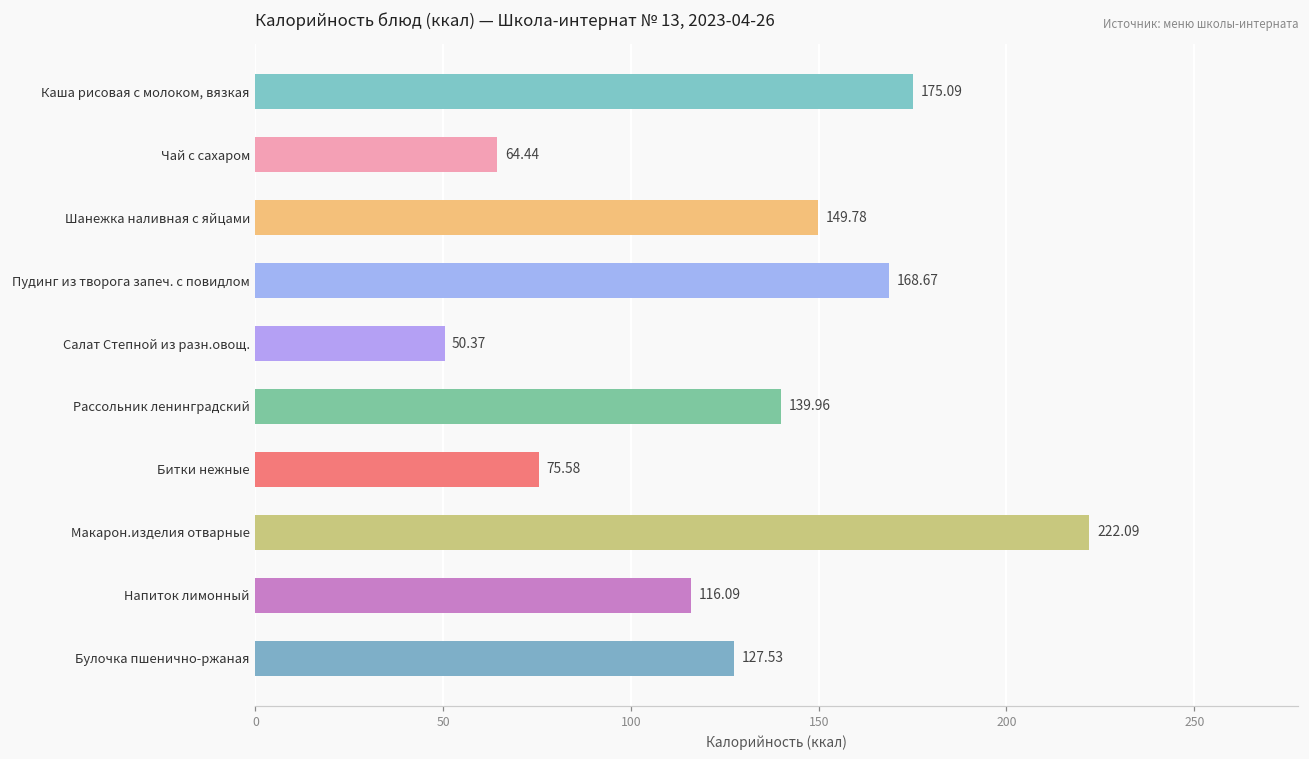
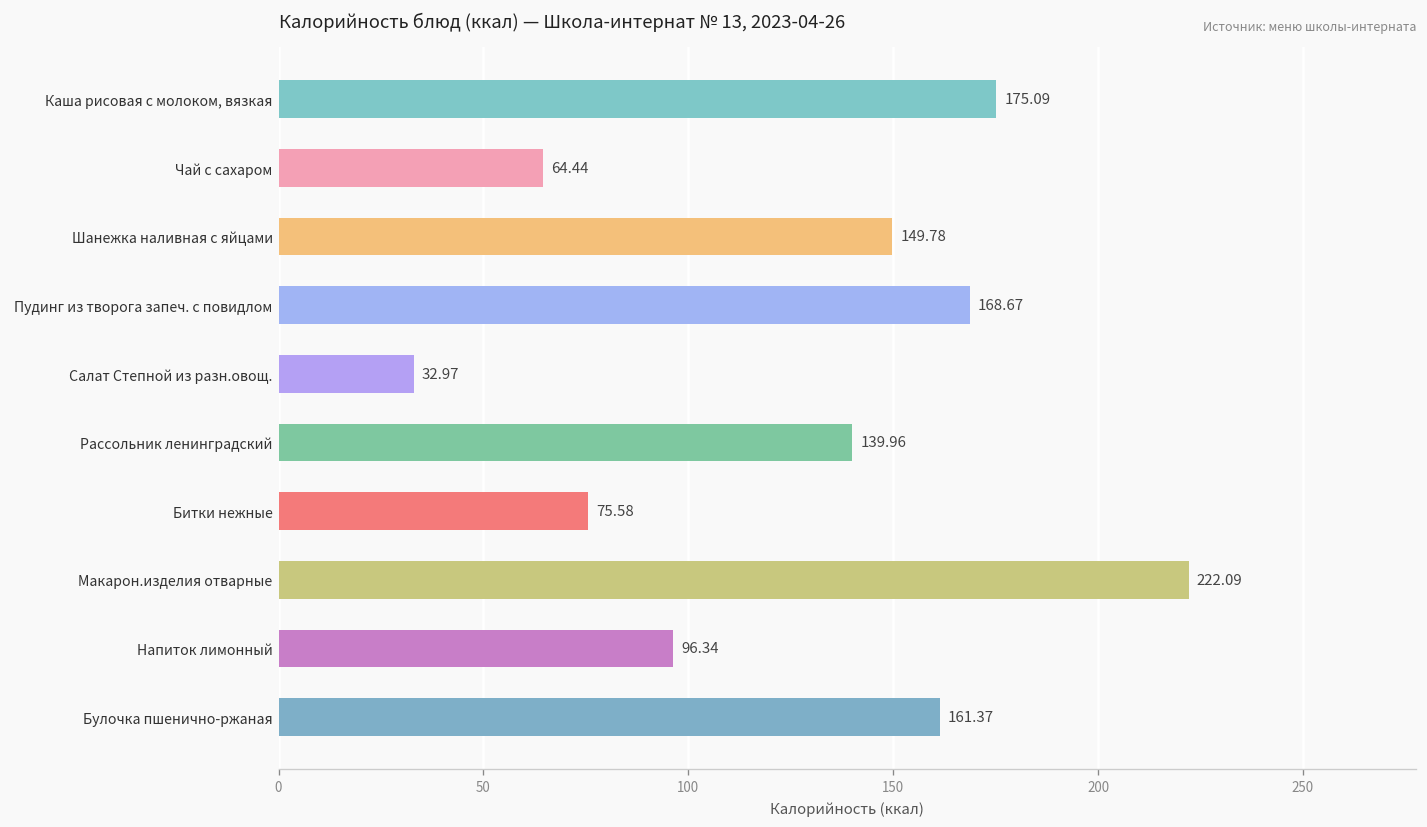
  {
    "Каша рисовая с молоком, вязкая": 175.09,
    "Чай с сахаром": 64.44,
    "Шанежка наливная с яйцами": 149.78,
    "Пудинг из творога запеч. с повидлом": 168.67,
-   "Салат Степной из разн.овощ.": 50.37,
+   "Салат Степной из разн.овощ.": 32.97,
    "Рассольник ленинградский": 139.96,
    "Битки нежные": 75.58,
    "Макарон.изделия отварные": 222.09,
-   "Напиток лимонный": 116.09,
-   "Булочка пшенично-ржаная": 127.53
+   "Напиток лимонный": 96.34,
+   "Булочка пшенично-ржаная": 161.37
  }
